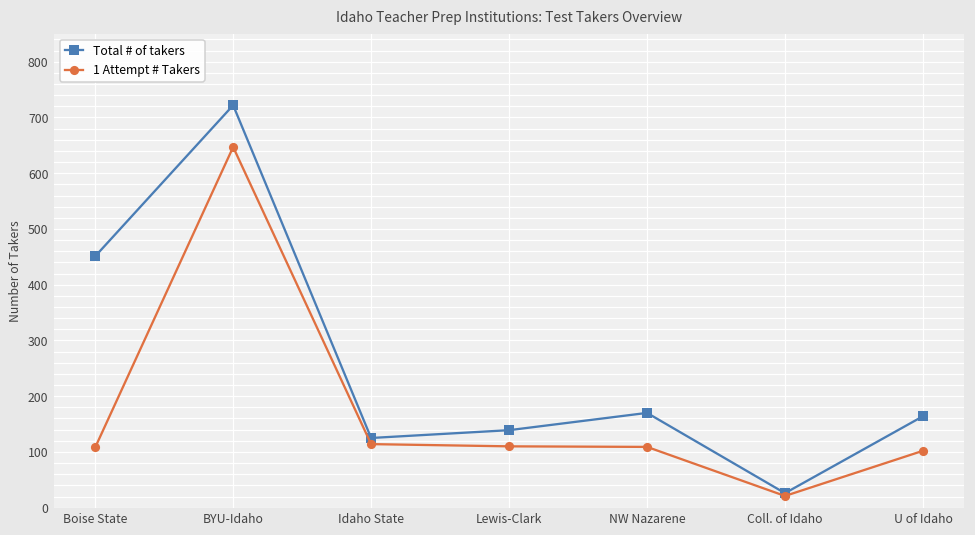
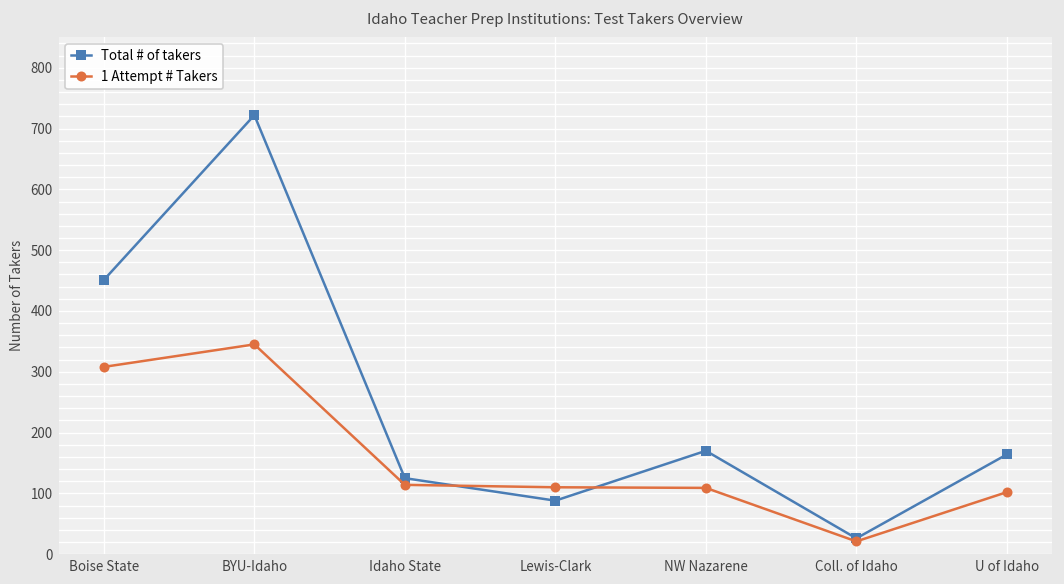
  {
    "Total # of takers": {
      "Boise State": 450,
      "BYU-Idaho": 720,
      "Idaho State": 130,
-     "Lewis-Clark": 140,
+     "Lewis-Clark": 90,
      "NW Nazarene": 170,
      "Coll. of Idaho": 30,
      "U of Idaho": 160
    },
    "1 Attempt # Takers": {
-     "Boise State": 110,
-     "BYU-Idaho": 650,
+     "Boise State": 310,
+     "BYU-Idaho": 350,
      "Idaho State": 110,
      "Lewis-Clark": 110,
      "NW Nazarene": 110,
      "Coll. of Idaho": 20,
      "U of Idaho": 100
    }
  }
